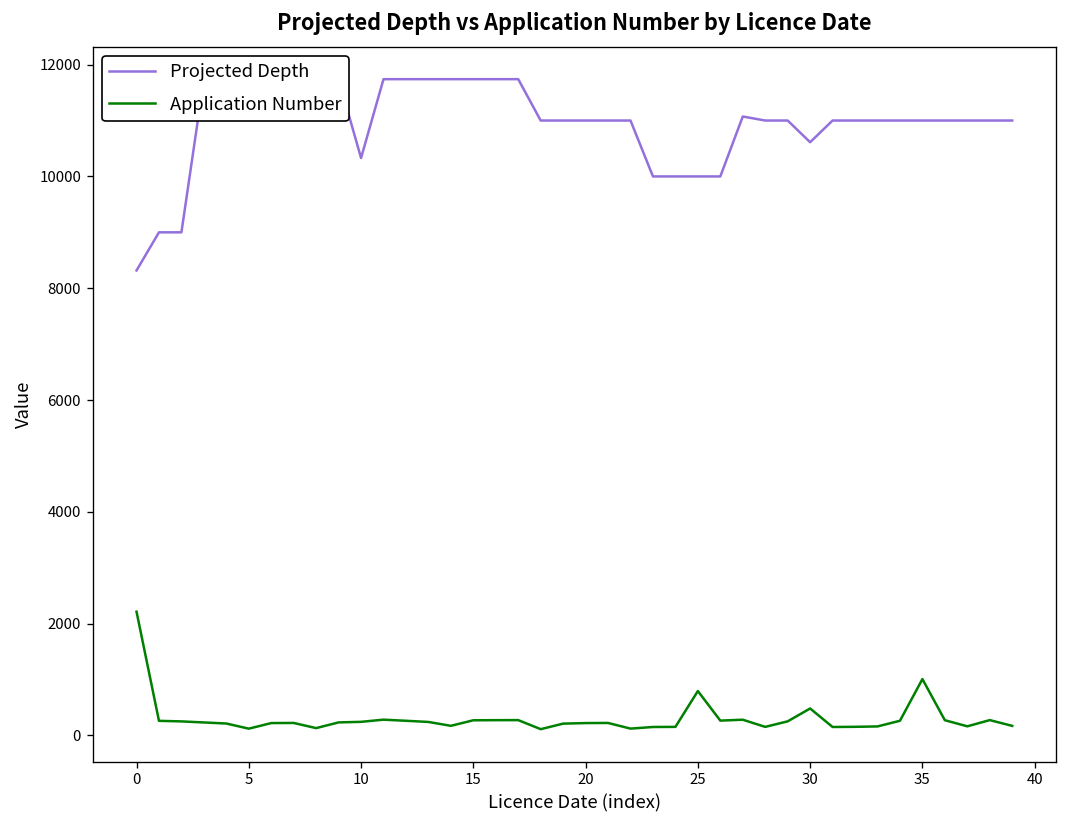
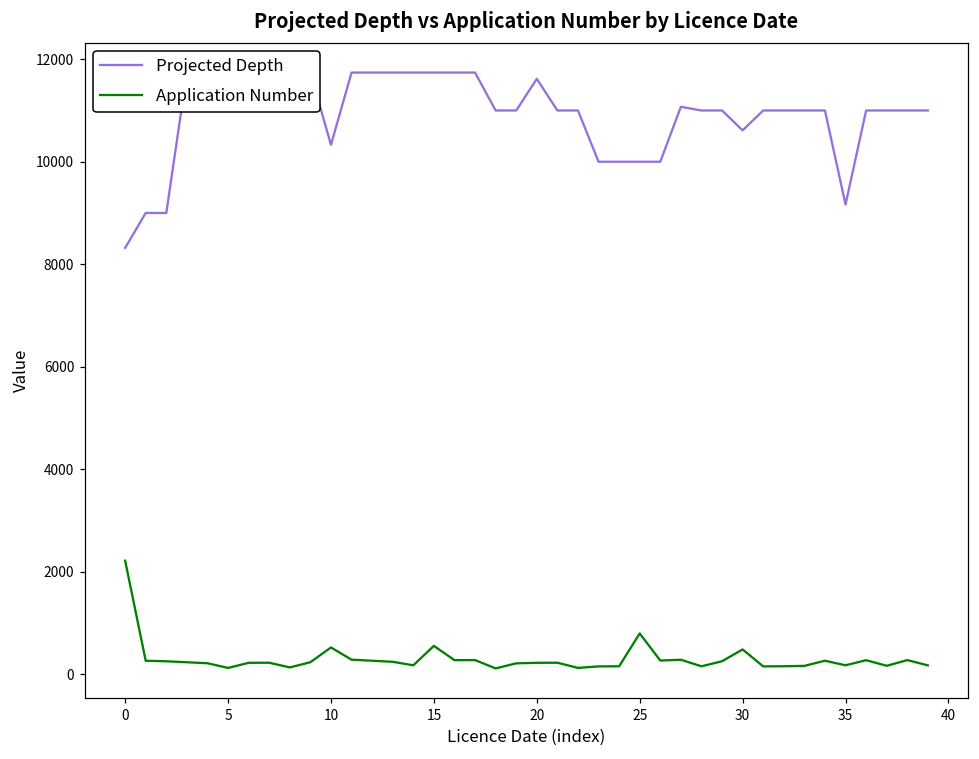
  {
    "Projected Depth": {
      "0": 8300,
      "10": 10300,
      "15": 11700,
-     "20": 11000,
+     "20": 11600,
      "25": 10000,
      "30": 10600,
-     "35": 11000
+     "35": 9200
    },
    "Application Number": {
      "0": 2200,
      "5": 100,
-     "10": 200,
-     "15": 300,
+     "10": 500,
+     "15": 600,
      "20": 200,
      "25": 800,
      "30": 500,
-     "35": 1000
+     "35": 200
    }
  }
